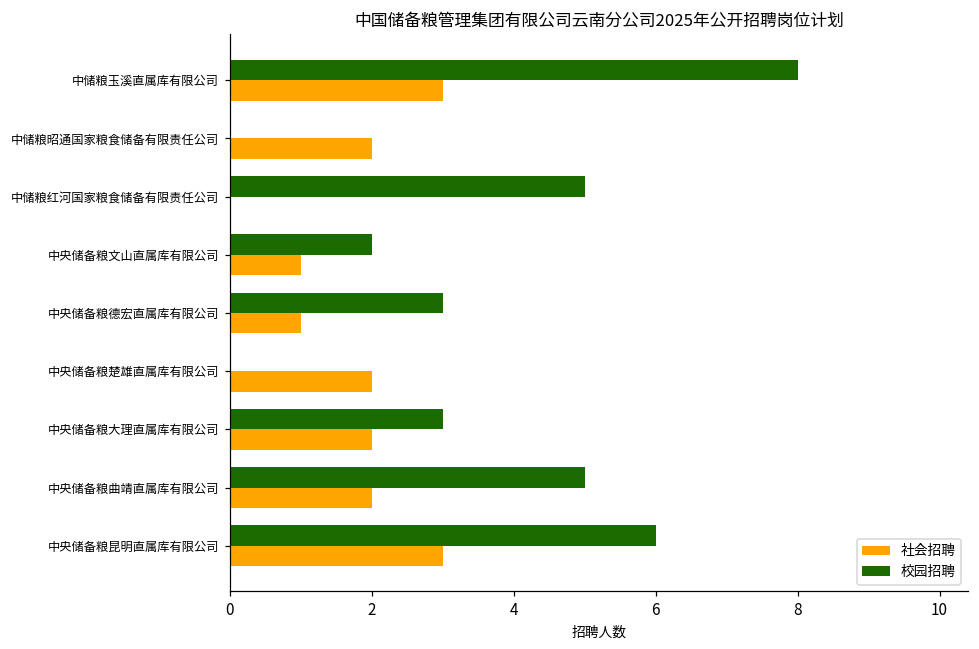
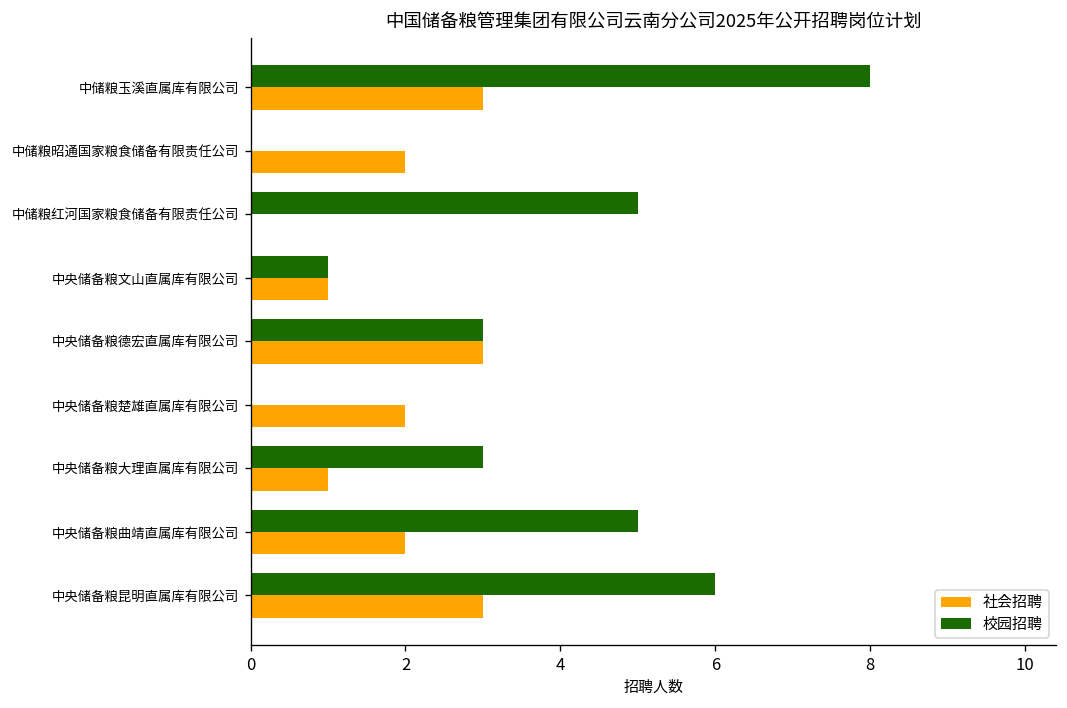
  {
    "社会招聘": {
      "中储粮玉溪直属库有限公司": 3,
      "中储粮昭通国家粮食储备有限责任公司": 2,
      "中储粮红河国家粮食储备有限责任公司": 0,
      "中央储备粮文山直属库有限公司": 1,
-     "中央储备粮德宏直属库有限公司": 1,
+     "中央储备粮德宏直属库有限公司": 3,
      "中央储备粮楚雄直属库有限公司": 2,
-     "中央储备粮大理直属库有限公司": 2,
+     "中央储备粮大理直属库有限公司": 1,
      "中央储备粮曲靖直属库有限公司": 2,
      "中央储备粮昆明直属库有限公司": 3
    },
    "校园招聘": {
      "中储粮玉溪直属库有限公司": 8,
      "中储粮昭通国家粮食储备有限责任公司": 0,
      "中储粮红河国家粮食储备有限责任公司": 5,
-     "中央储备粮文山直属库有限公司": 2,
+     "中央储备粮文山直属库有限公司": 1,
      "中央储备粮德宏直属库有限公司": 3,
      "中央储备粮楚雄直属库有限公司": 0,
      "中央储备粮大理直属库有限公司": 3,
      "中央储备粮曲靖直属库有限公司": 5,
      "中央储备粮昆明直属库有限公司": 6
    }
  }
